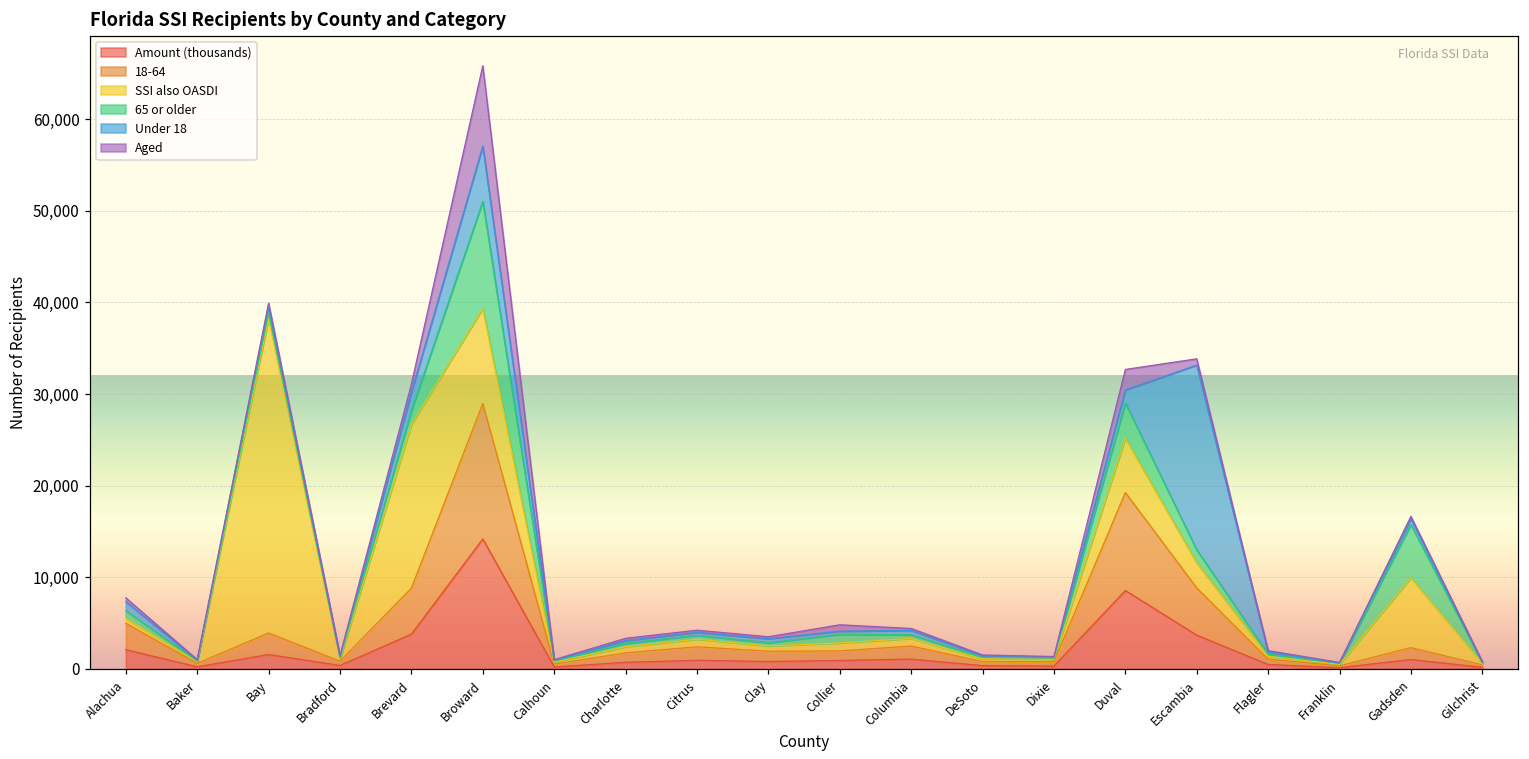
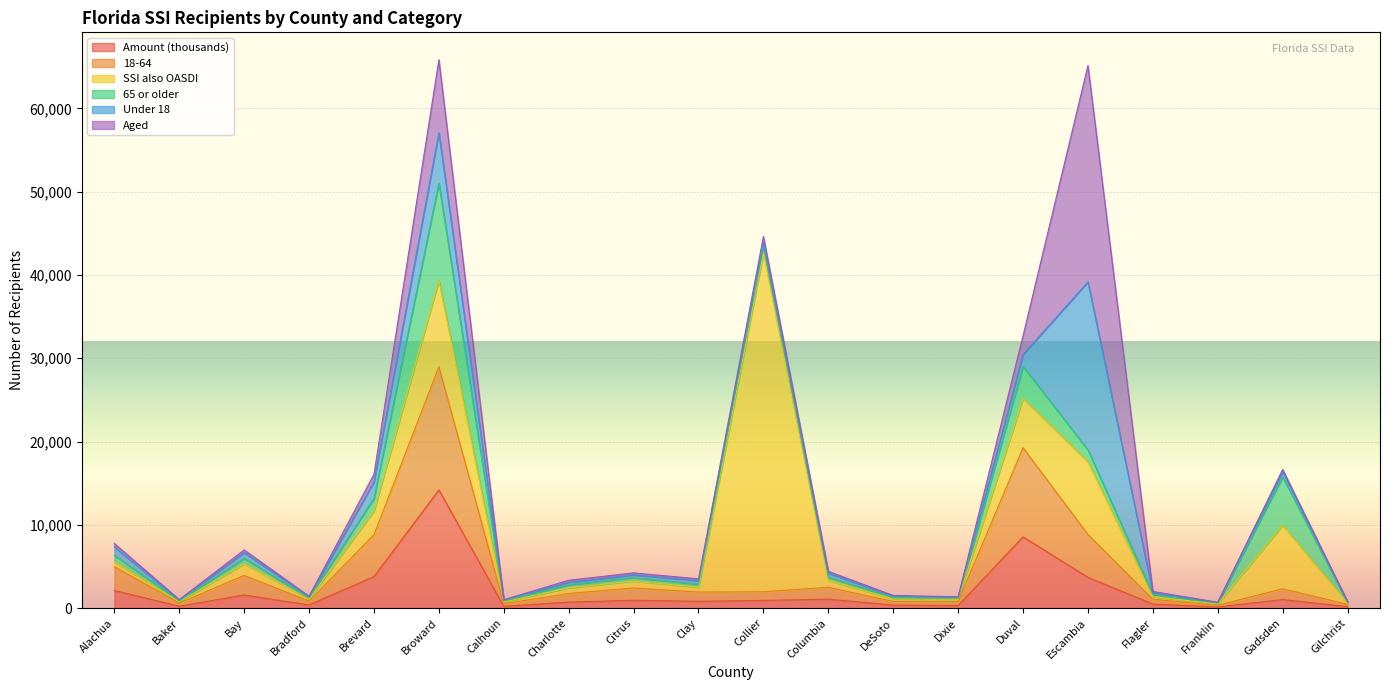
  {
    "SSI also OASDI": {
      "Alachua": "1,000",
-     "Bay": "34,000",
-     "Brevard": "18,000",
+     "Bay": "1,000",
+     "Brevard": "3,000",
      "Broward": "10,000",
      "Charlotte": "1,000",
      "Citrus": "1,000",
      "Clay": "1,000",
-     "Collier": "1,000",
+     "Collier": "41,000",
      "Columbia": "1,000",
      "Duval": "6,000",
-     "Escambia": "3,000",
+     "Escambia": "9,000",
      "Gadsden": "8,000"
    },
    "65 or older": {
      "Alachua": "1,000",
      "Bay": "1,000",
      "Brevard": "2,000",
      "Broward": "12,000",
      "Citrus": "0",
      "Clay": "0",
      "Collier": "1,000",
      "Columbia": "0",
      "Duval": "4,000",
      "Escambia": "1,000",
      "Gadsden": "6,000"
    },
    "Under 18": {
      "Alachua": "1,000",
      "Bay": "1,000",
      "Brevard": "2,000",
      "Broward": "6,000",
      "Collier": "0",
      "Duval": "1,000",
      "Escambia": "20,000"
    },
    "Aged": {
      "Alachua": "0",
      "Bay": "0",
      "Brevard": "1,000",
      "Broward": "9,000",
      "Collier": "1,000",
      "Duval": "2,000",
-     "Escambia": "1,000"
+     "Escambia": "26,000"
    }
  }
